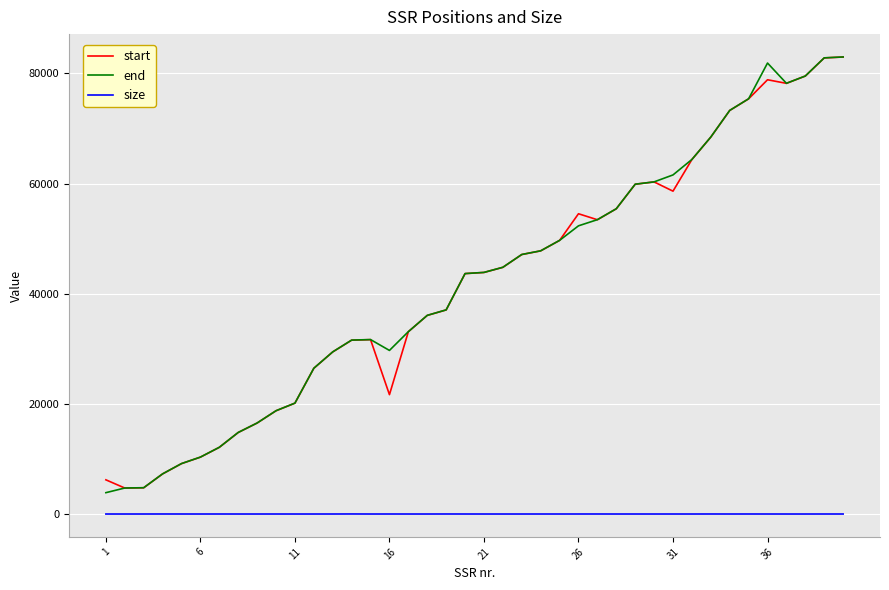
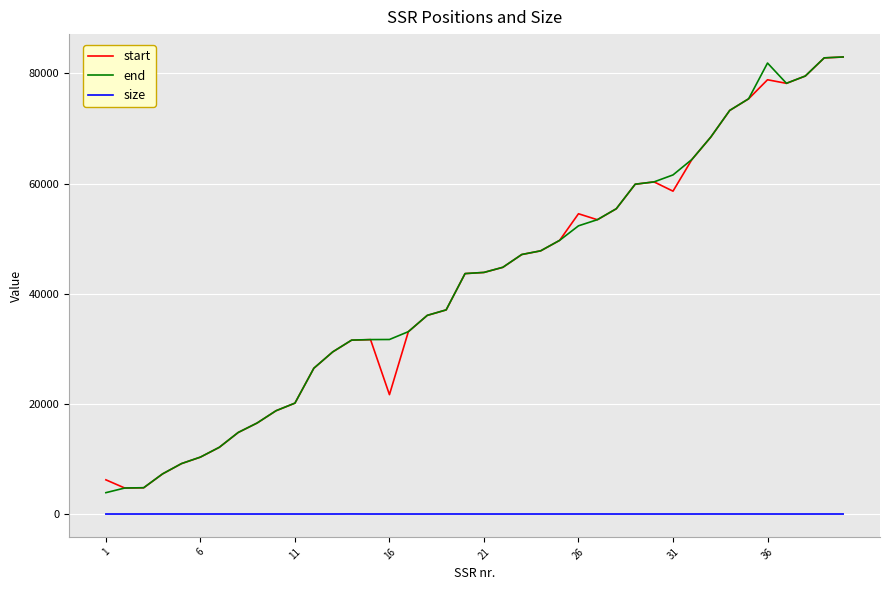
  {
    "start": {
      "1": 6000,
      "16": 22000,
      "26": 55000,
      "31": 59000,
      "36": 79000
    },
    "end": {
      "1": 4000,
-     "16": 30000,
+     "16": 32000,
      "26": 52000,
      "31": 62000,
      "36": 82000
    },
    "size": {
      "1": 0,
      "6": 0,
      "11": 0,
      "16": 0,
      "21": 0,
      "26": 0,
      "31": 0,
      "36": 0
    }
  }
